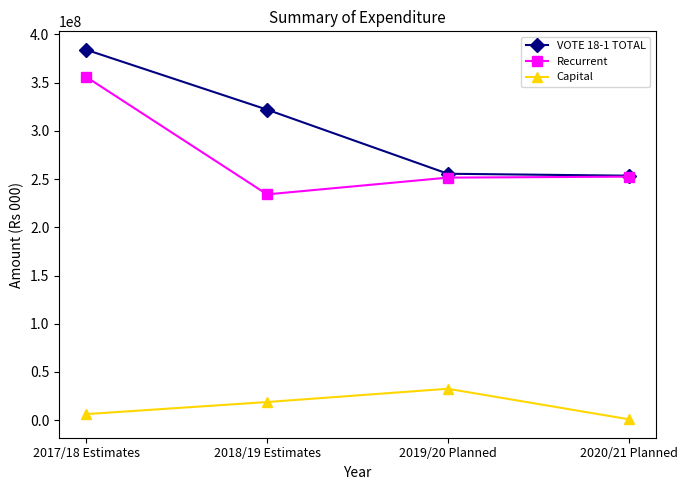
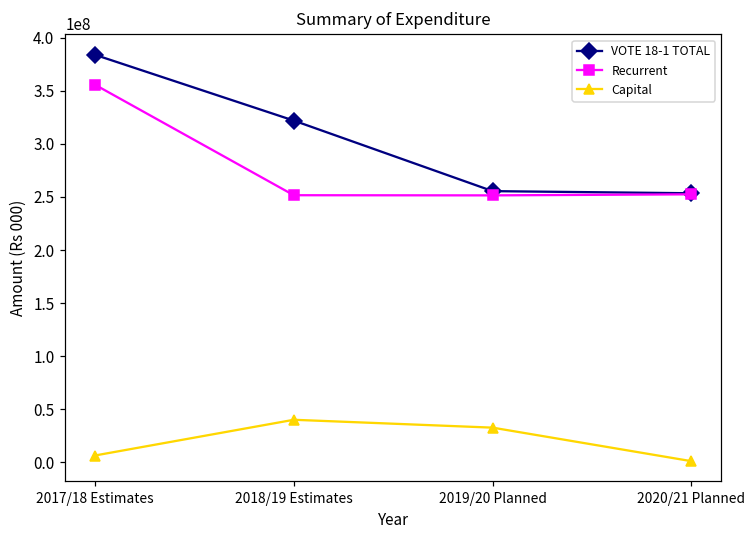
  {
    "VOTE 18-1 TOTAL": {
      "2017/18 Estimates": 380000000,
      "2018/19 Estimates": 320000000,
      "2019/20 Planned": 260000000
    },
    "Recurrent": {
      "2017/18 Estimates": 360000000,
-     "2018/19 Estimates": 230000000,
+     "2018/19 Estimates": 250000000,
      "2019/20 Planned": 250000000
    },
    "Capital": {
      "2017/18 Estimates": 10000000,
-     "2018/19 Estimates": 20000000,
+     "2018/19 Estimates": 40000000,
      "2019/20 Planned": 30000000,
      "2020/21 Planned": 0
    }
  }
